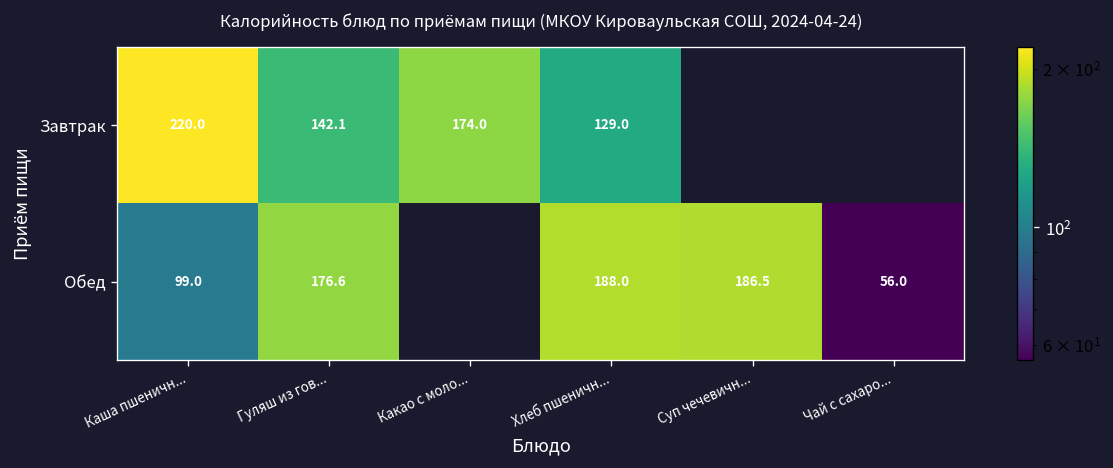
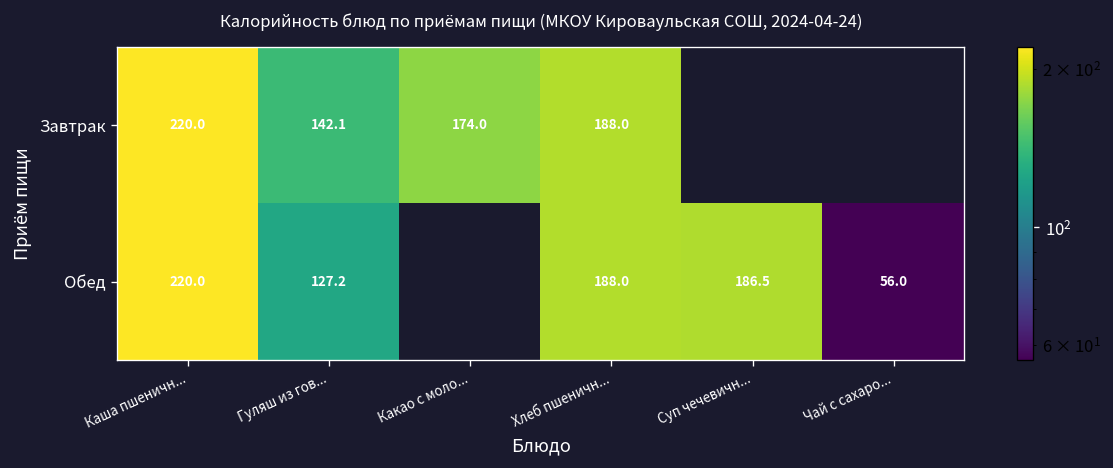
  {
    "Завтрак": {
      "Каша пшеничн...": 220.0,
      "Гуляш из гов...": 142.1,
      "Какао с моло...": 174.0,
-     "Хлеб пшеничн...": 129.0
+     "Хлеб пшеничн...": 188.0
    },
    "Обед": {
-     "Каша пшеничн...": 99.0,
-     "Гуляш из гов...": 176.6,
+     "Каша пшеничн...": 220.0,
+     "Гуляш из гов...": 127.2,
      "Хлеб пшеничн...": 188.0,
      "Суп чечевичн...": 186.5,
      "Чай с сахаро...": 56.0
    }
  }
